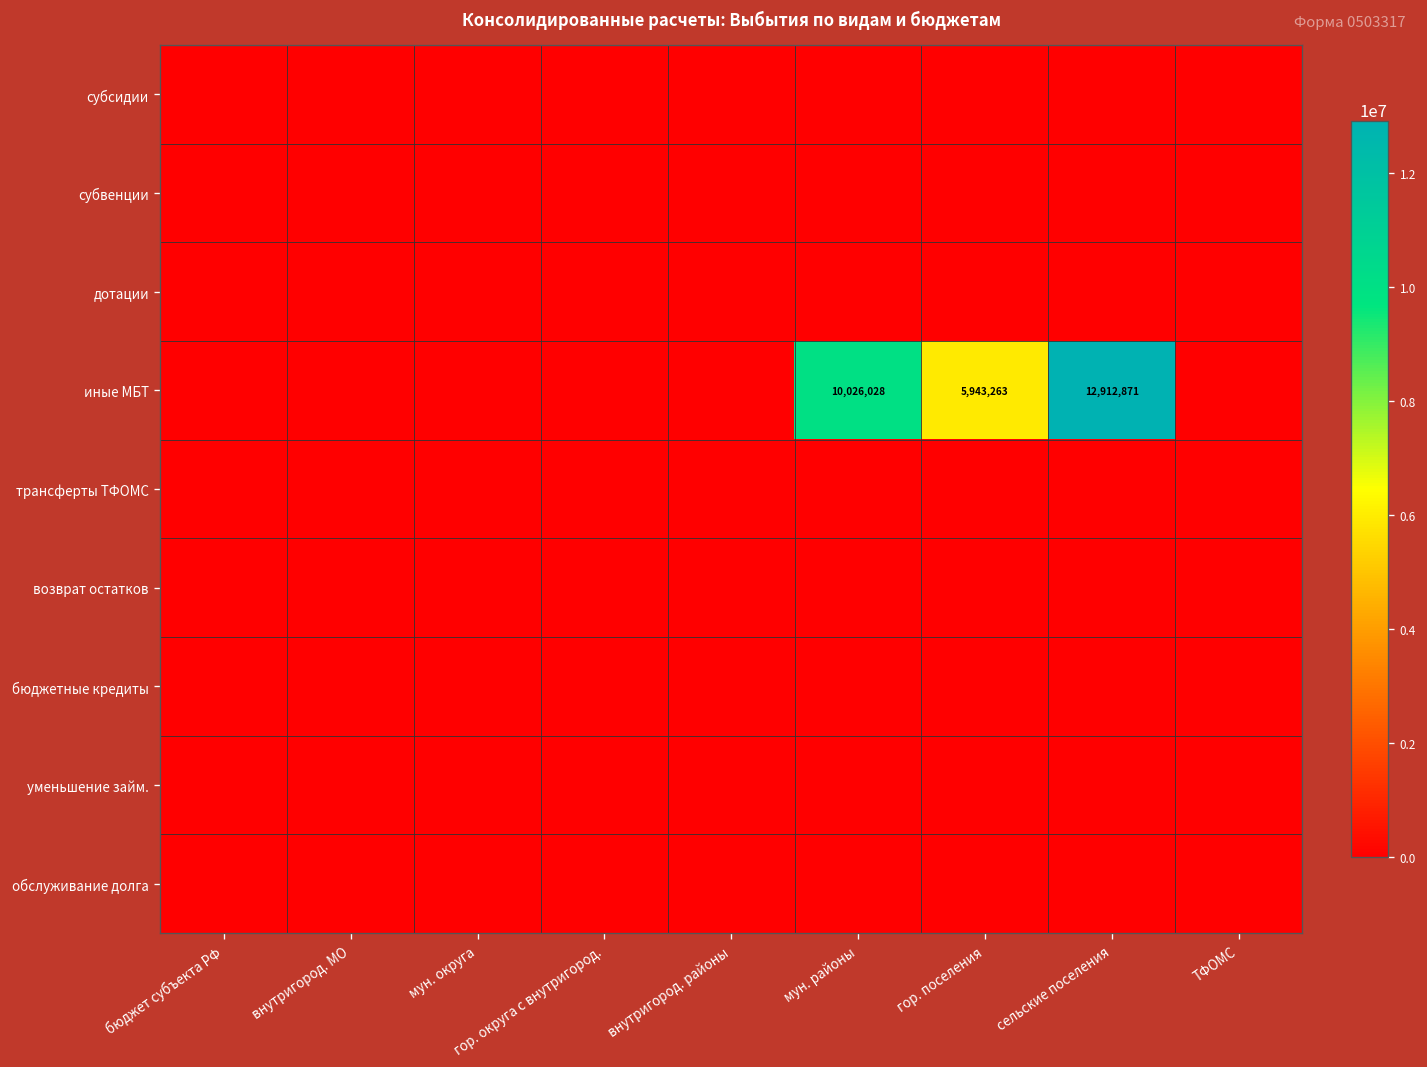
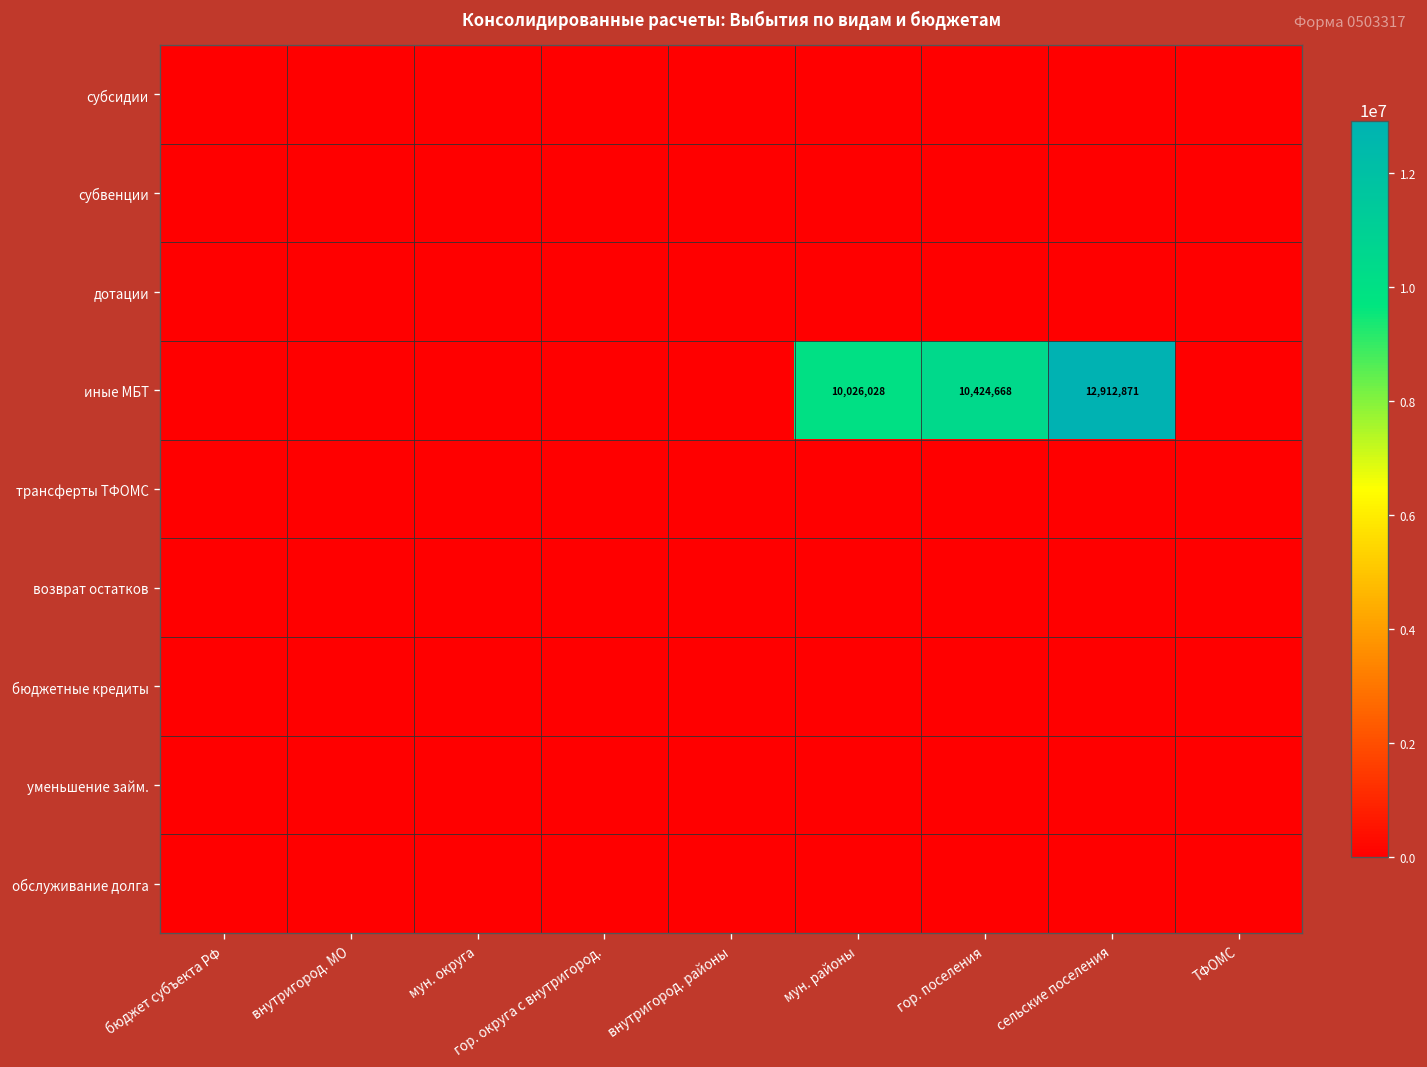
  {
    "иные МБТ": {
      "мун. районы": "10,026,028",
-     "гор. поселения": "5,943,263",
+     "гор. поселения": "10,424,668",
      "сельские поселения": "12,912,871"
    }
  }
